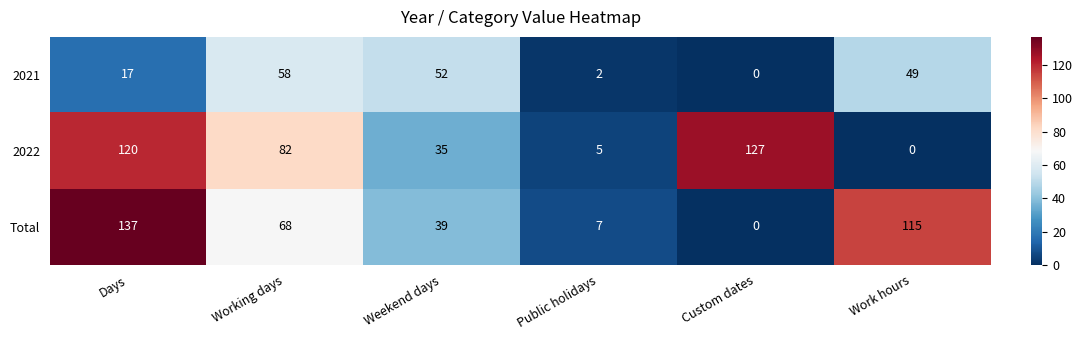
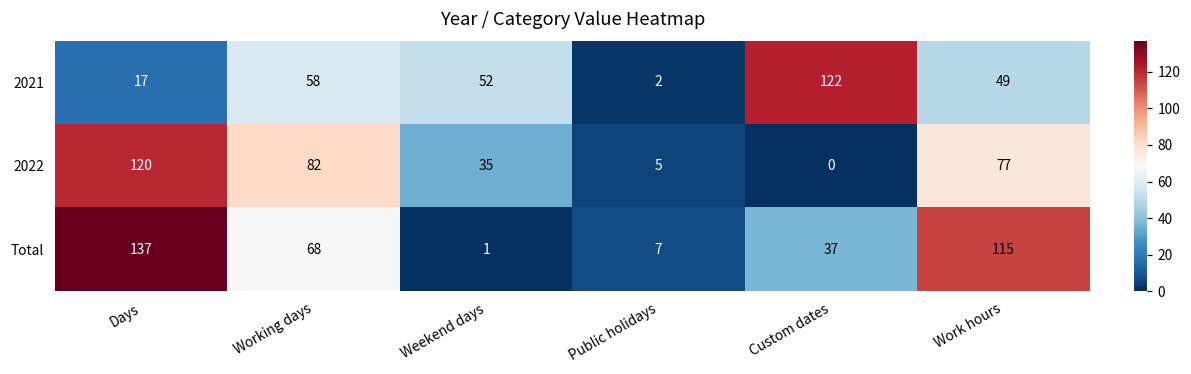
  {
    "2021": {
      "Days": 17,
      "Working days": 58,
      "Weekend days": 52,
      "Public holidays": 2,
-     "Custom dates": 0,
+     "Custom dates": 122,
      "Work hours": 49
    },
    "2022": {
      "Days": 120,
      "Working days": 82,
      "Weekend days": 35,
      "Public holidays": 5,
-     "Custom dates": 127,
-     "Work hours": 0
+     "Custom dates": 0,
+     "Work hours": 77
    },
    "Total": {
      "Days": 137,
      "Working days": 68,
-     "Weekend days": 39,
+     "Weekend days": 1,
      "Public holidays": 7,
-     "Custom dates": 0,
+     "Custom dates": 37,
      "Work hours": 115
    }
  }
